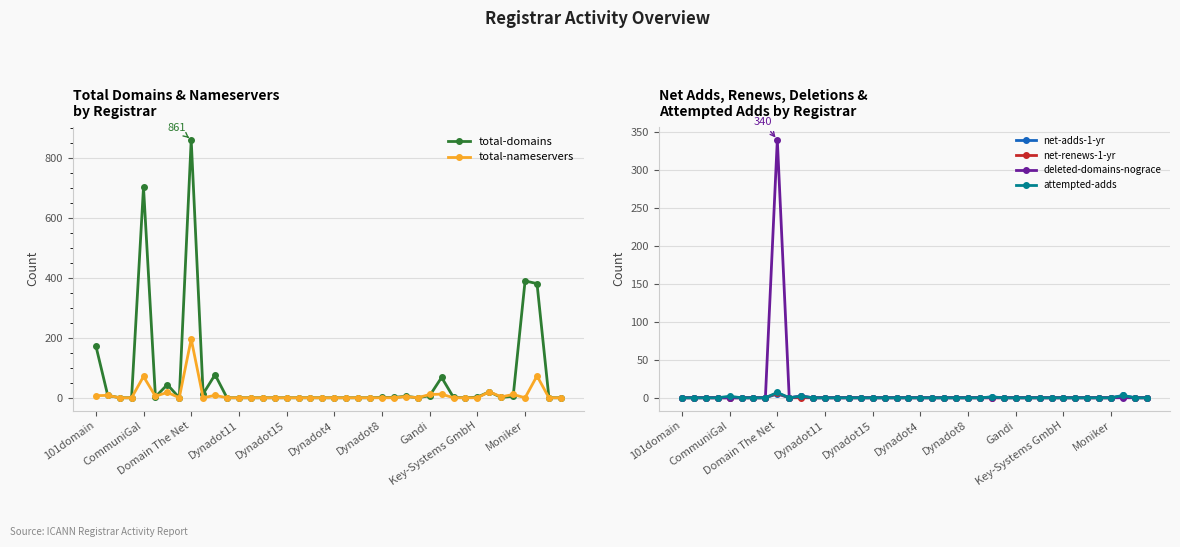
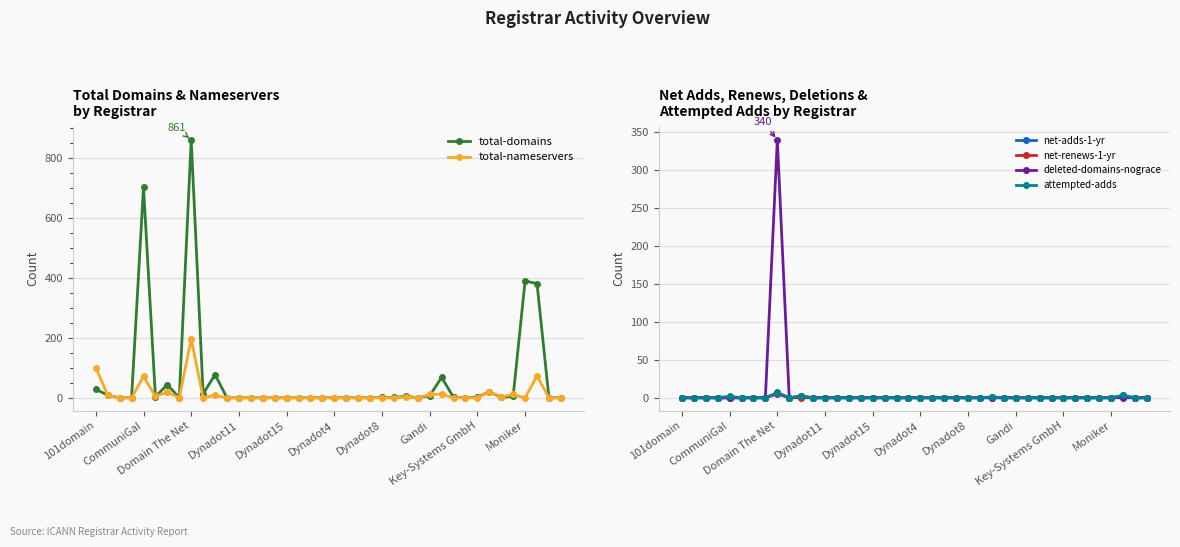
  {
    "Total Domains & Nameservers by Registrar": {
      "total-domains": {
-       "101domain": 170,
+       "101domain": 30,
        "CommuniGal": 700,
        "Moniker": 390
      },
      "total-nameservers": {
-       "101domain": 10,
+       "101domain": 100,
        "CommuniGal": 70,
        "Domain The Net": 200,
        "Moniker": 0
      }
    },
    "Net Adds, Renews, Deletions & Attempted Adds by Registrar": {
      "deleted-domains-nograce": {
        "Domain The Net": 340
      }
    }
  }
